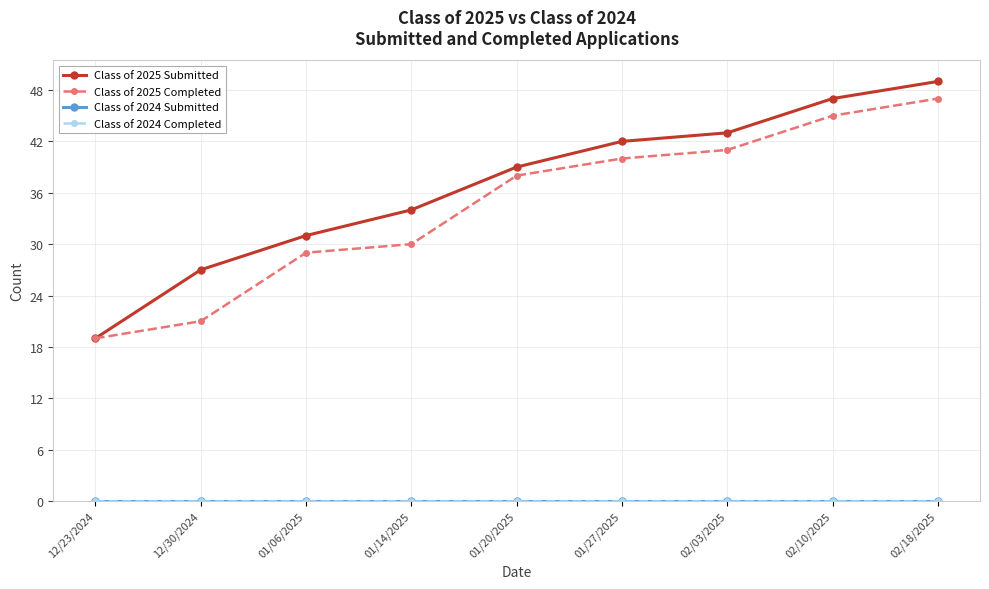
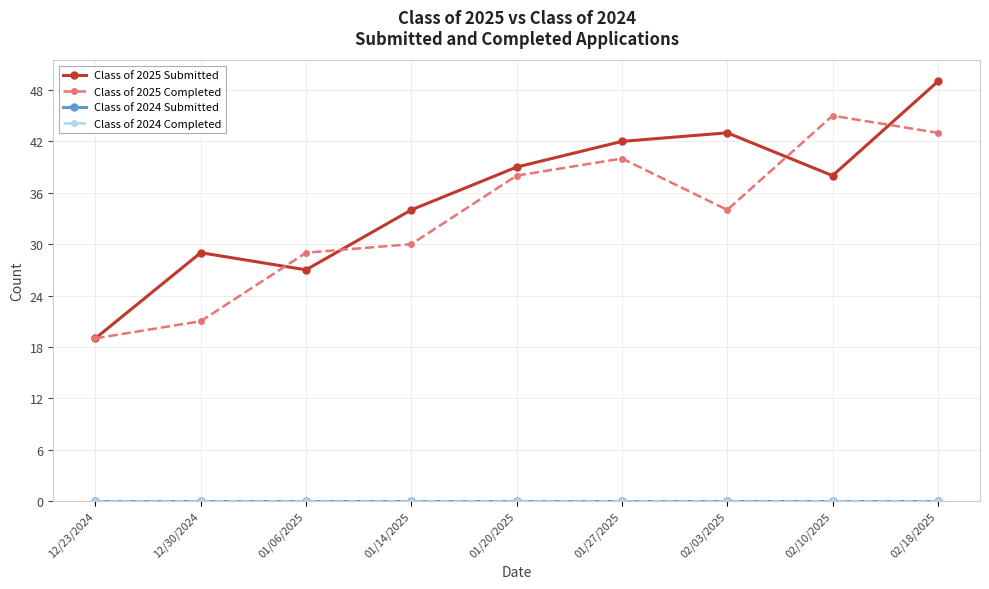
  {
    "Class of 2025 Submitted": {
-     "12/30/2024": 27,
-     "01/06/2025": 31,
+     "12/30/2024": 29,
+     "01/06/2025": 27,
      "01/14/2025": 34,
      "01/20/2025": 39,
      "01/27/2025": 42,
      "02/03/2025": 43,
-     "02/10/2025": 47,
+     "02/10/2025": 38,
      "02/18/2025": 49
    },
    "Class of 2025 Completed": {
      "12/30/2024": 21,
      "01/06/2025": 29,
      "01/14/2025": 30,
      "01/20/2025": 38,
      "01/27/2025": 40,
-     "02/03/2025": 41,
+     "02/03/2025": 34,
      "02/10/2025": 45,
-     "02/18/2025": 47
+     "02/18/2025": 43
    },
    "Class of 2024 Completed": {
      "12/23/2024": 0,
      "12/30/2024": 0,
      "01/06/2025": 0,
      "01/14/2025": 0,
      "01/20/2025": 0,
      "01/27/2025": 0,
      "02/03/2025": 0,
      "02/10/2025": 0,
      "02/18/2025": 0
    }
  }
